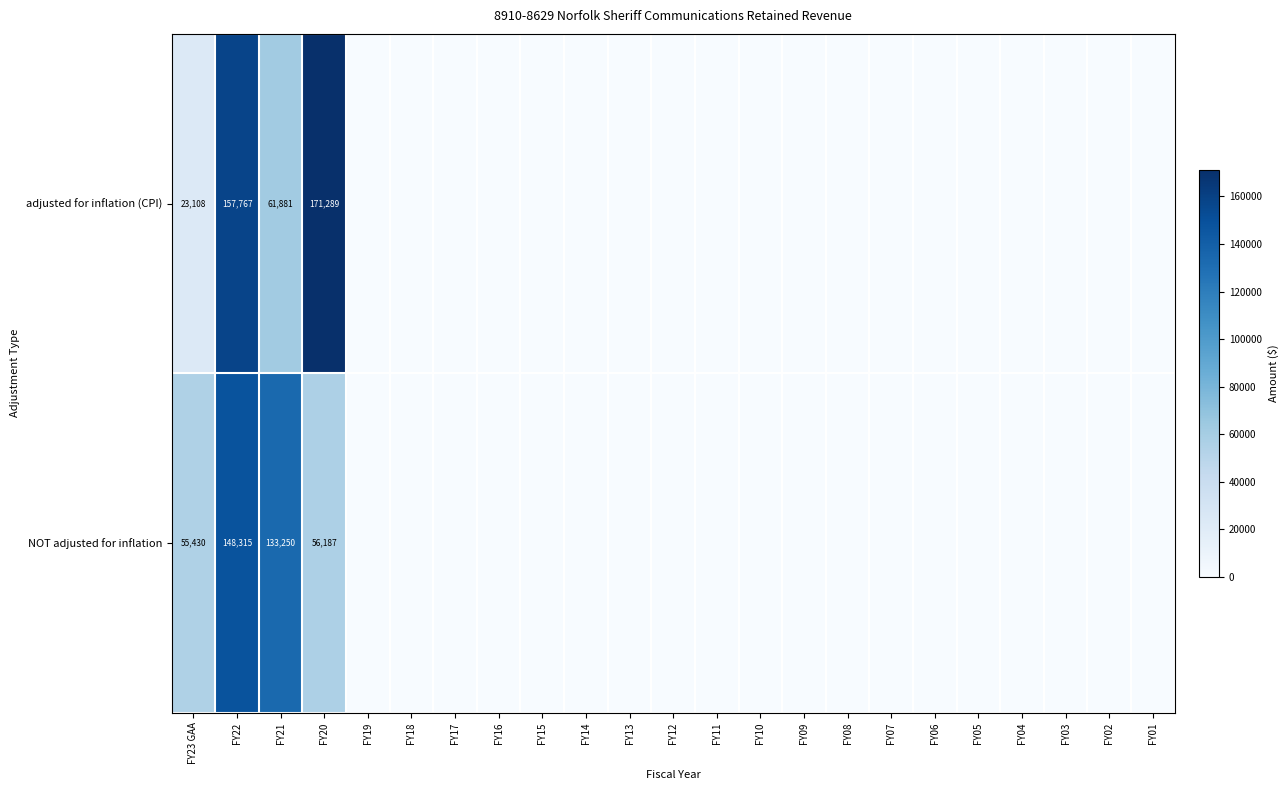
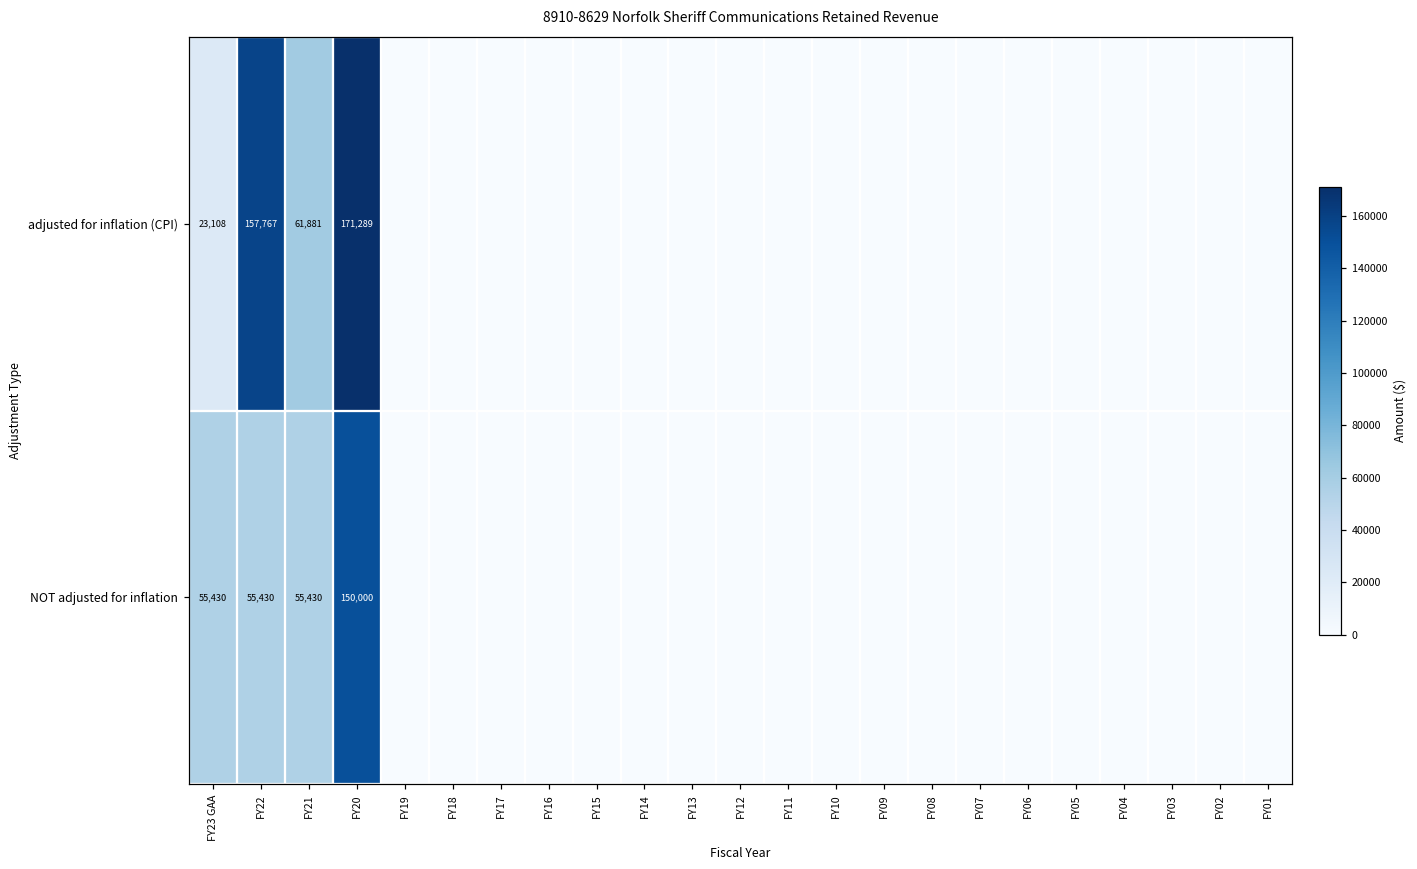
  {
    "adjusted for inflation (CPI)": {
      "FY23 GAA": "23,108",
      "FY22": "157,767",
      "FY21": "61,881",
      "FY20": "171,289"
    },
    "NOT adjusted for inflation": {
      "FY23 GAA": "55,430",
-     "FY22": "148,315",
-     "FY21": "133,250",
-     "FY20": "56,187"
+     "FY22": "55,430",
+     "FY21": "55,430",
+     "FY20": "150,000"
    }
  }
